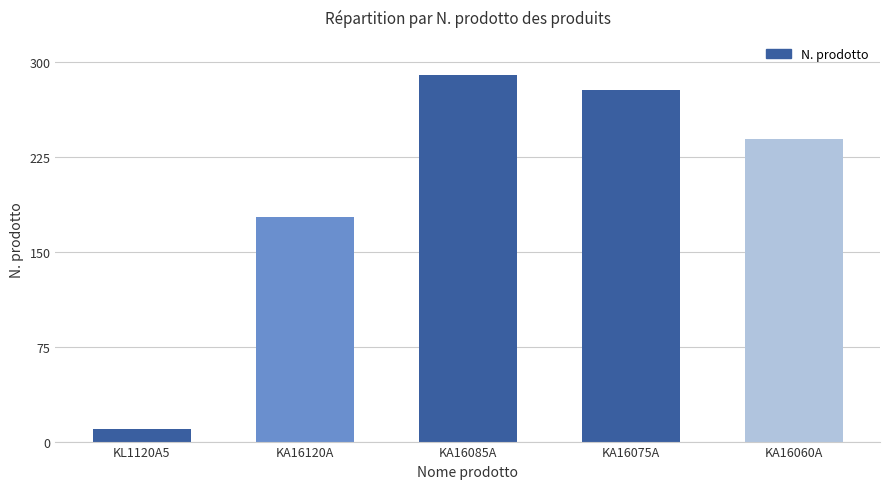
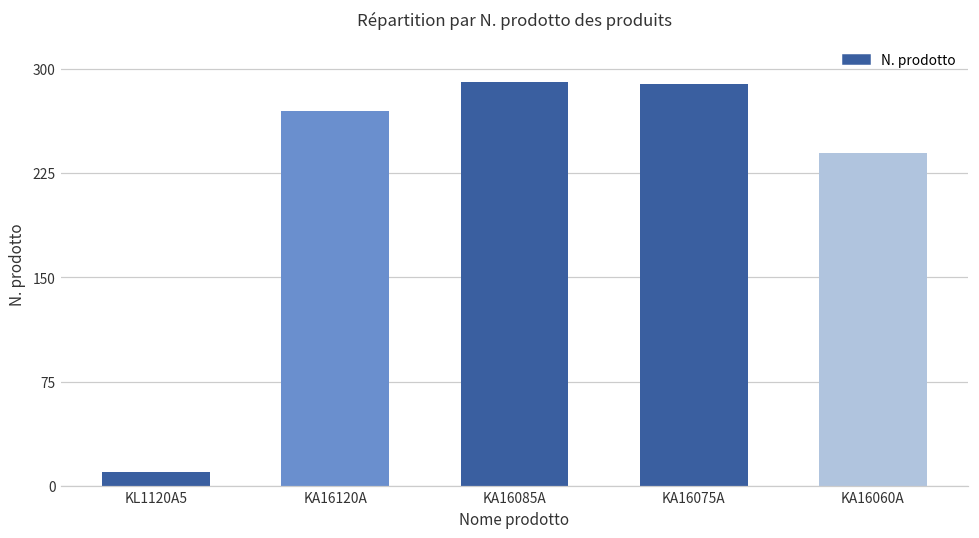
  {
    "KL1120A5": 10,
-   "KA16120A": 178,
+   "KA16120A": 270,
    "KA16085A": 290,
-   "KA16075A": 278,
+   "KA16075A": 289,
    "KA16060A": 240
  }
